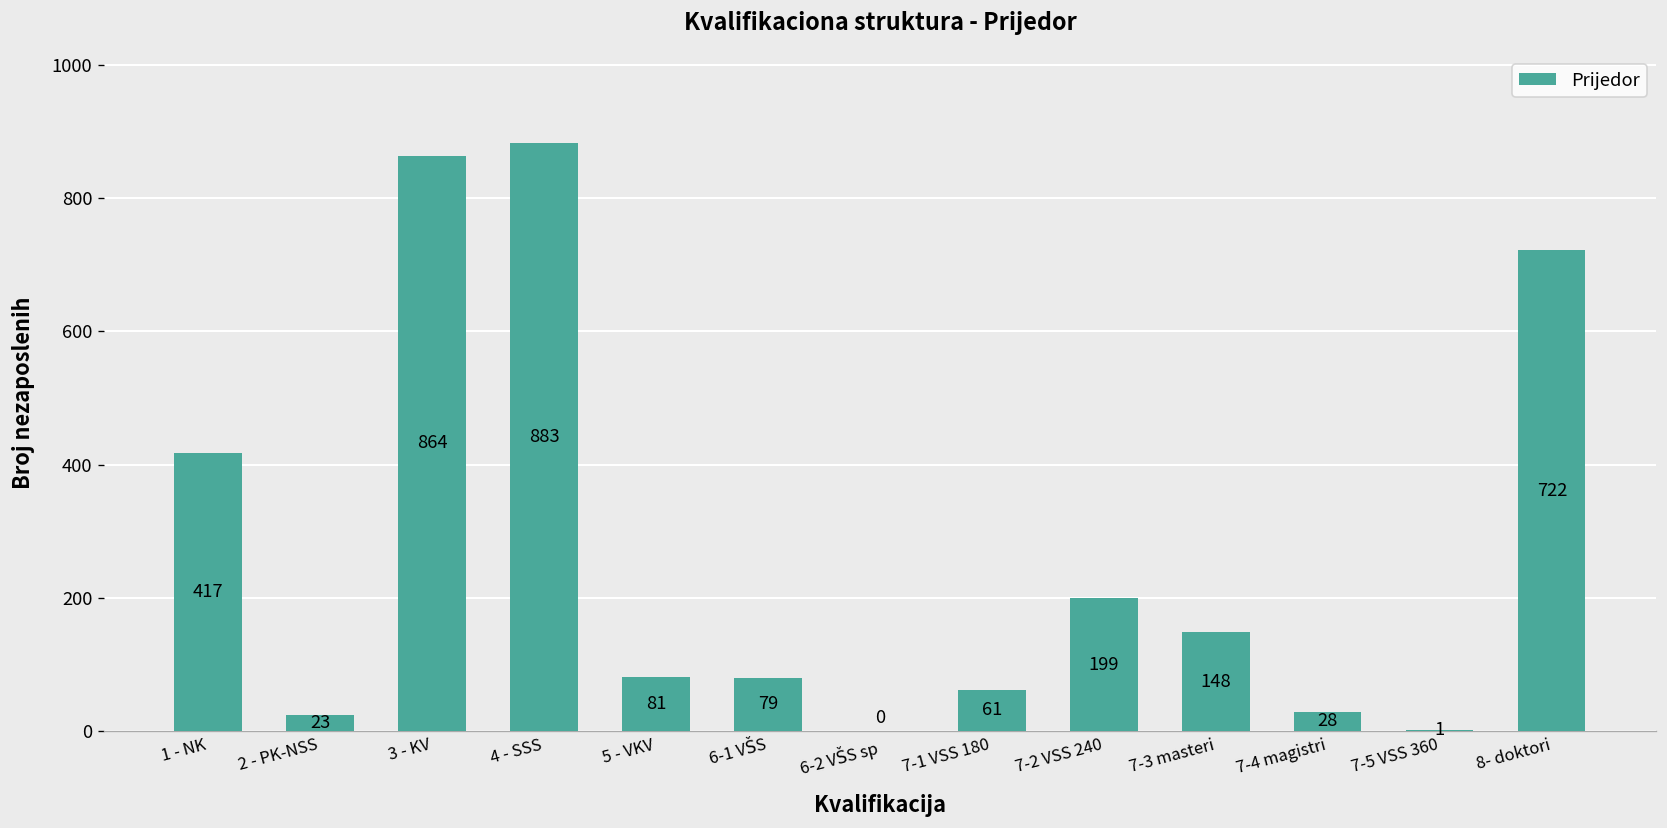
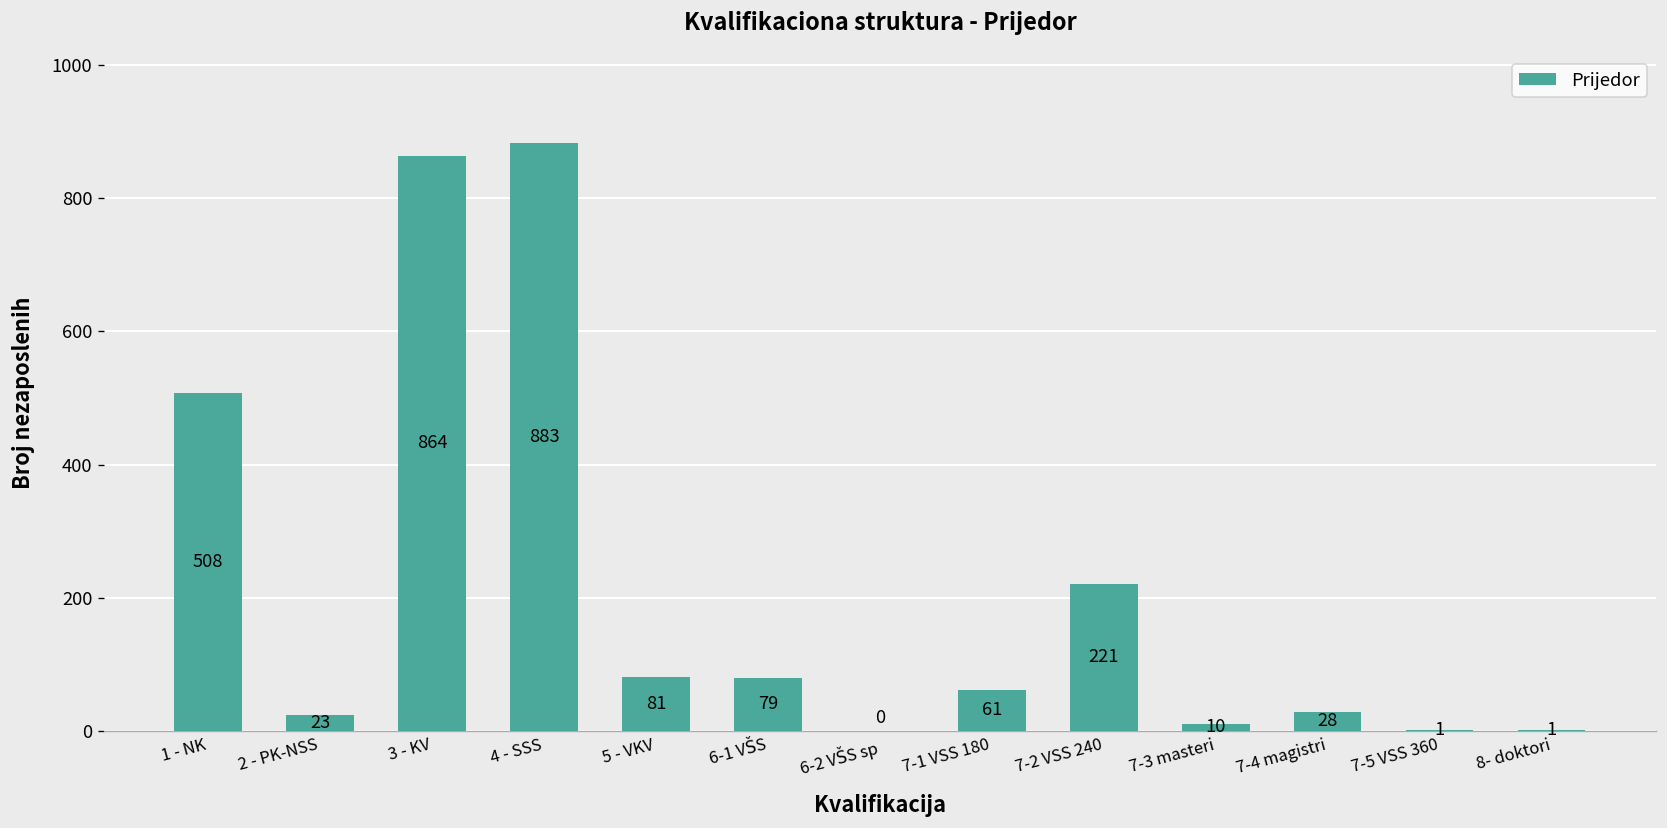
  {
-   "1 - NK": 417,
+   "1 - NK": 508,
    "2 - PK-NSS": 23,
    "3 - KV": 864,
    "4 - SSS": 883,
    "5 - VKV": 81,
    "6-1 VŠS": 79,
    "6-2 VŠS sp": 0,
    "7-1 VSS 180": 61,
-   "7-2 VSS 240": 199,
-   "7-3 masteri": 148,
+   "7-2 VSS 240": 221,
+   "7-3 masteri": 10,
    "7-4 magistri": 28,
    "7-5 VSS 360": 1,
-   "8- doktori": 722
+   "8- doktori": 1
  }
